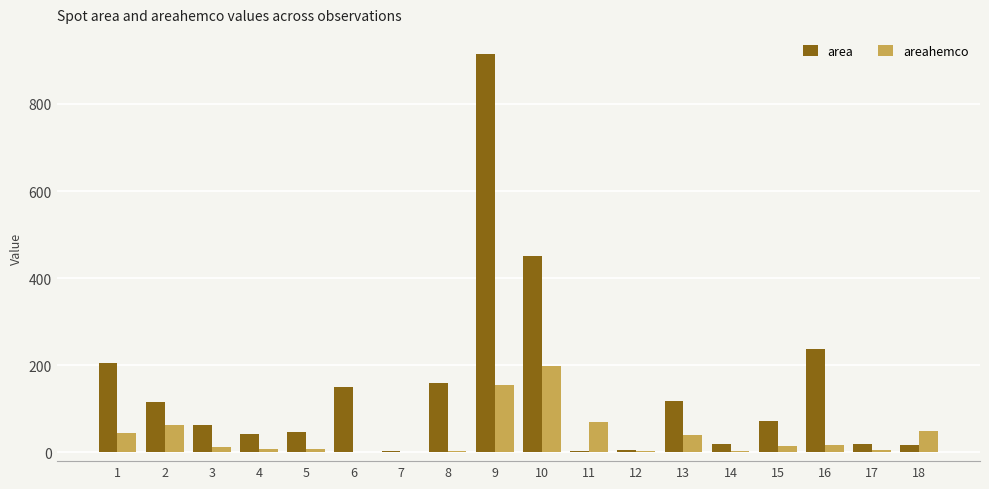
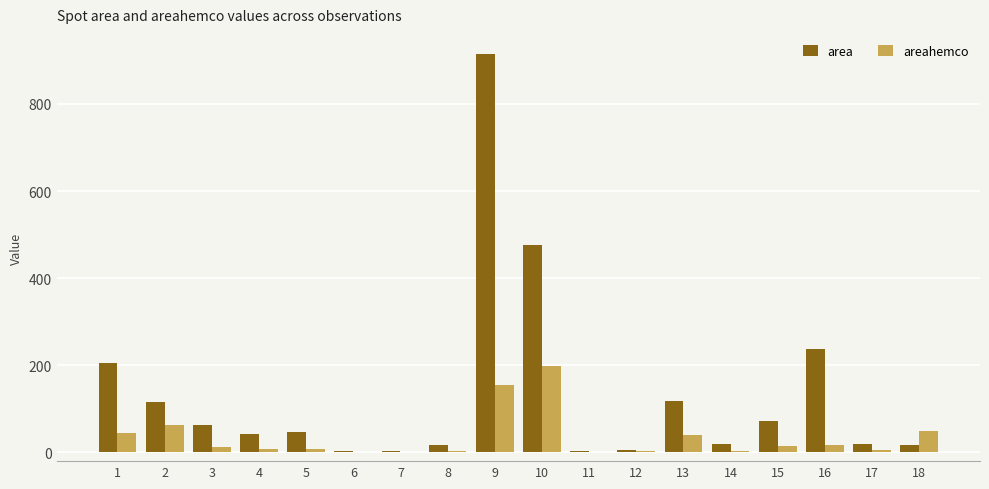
  {
    "area": {
      "1": 210,
      "2": 120,
      "3": 60,
      "4": 40,
      "5": 50,
-     "6": 150,
-     "8": 160,
+     "6": 0,
+     "8": 20,
      "9": 920,
-     "10": 450,
+     "10": 480,
      "12": 10,
      "13": 120,
      "14": 20,
      "15": 70,
      "16": 240,
      "17": 20,
      "18": 20
    },
    "areahemco": {
      "1": 50,
      "2": 60,
      "3": 10,
      "4": 10,
      "5": 10,
      "9": 150,
      "10": 200,
-     "11": 70,
+     "11": 0,
      "13": 40,
      "15": 20,
      "16": 20,
      "17": 10,
      "18": 50
    }
  }
